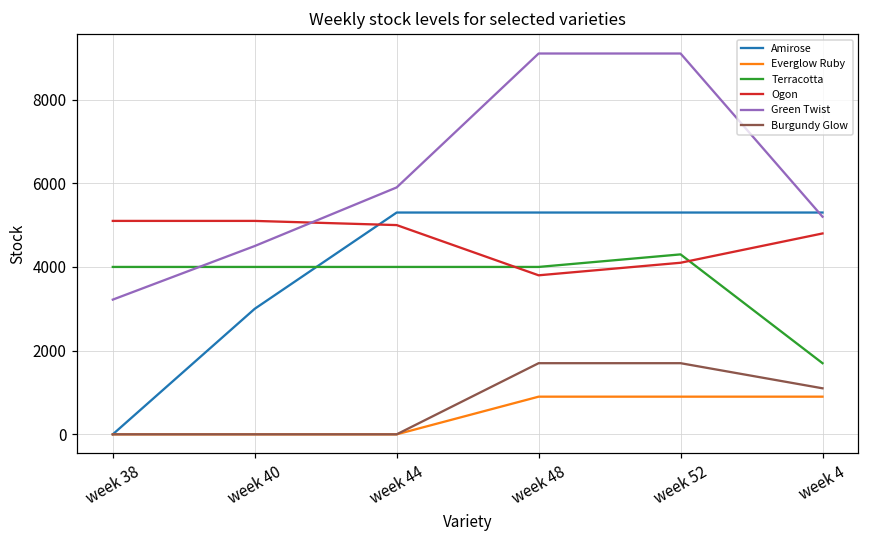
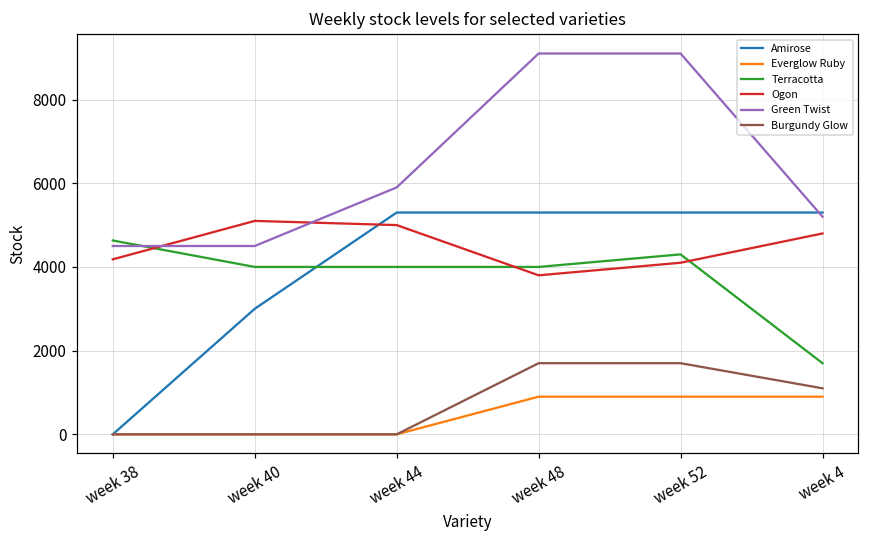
  {
    "Amirose": {
      "week 40": 3000,
      "week 44": 5300,
      "week 48": 5300,
      "week 52": 5300,
      "week 4": 5300
    },
    "Everglow Ruby": {
      "week 48": 900,
      "week 52": 900,
      "week 4": 900
    },
    "Terracotta": {
-     "week 38": 4000,
+     "week 38": 4600,
      "week 40": 4000,
      "week 44": 4000,
      "week 48": 4000,
      "week 52": 4300,
      "week 4": 1700
    },
    "Ogon": {
-     "week 38": 5100,
+     "week 38": 4200,
      "week 40": 5100,
      "week 44": 5000,
      "week 48": 3800,
      "week 52": 4100,
      "week 4": 4800
    },
    "Green Twist": {
-     "week 38": 3200,
+     "week 38": 4500,
      "week 40": 4500,
      "week 44": 5900,
      "week 48": 9100,
      "week 52": 9100,
      "week 4": 5200
    },
    "Burgundy Glow": {
      "week 48": 1700,
      "week 52": 1700,
      "week 4": 1100
    }
  }
